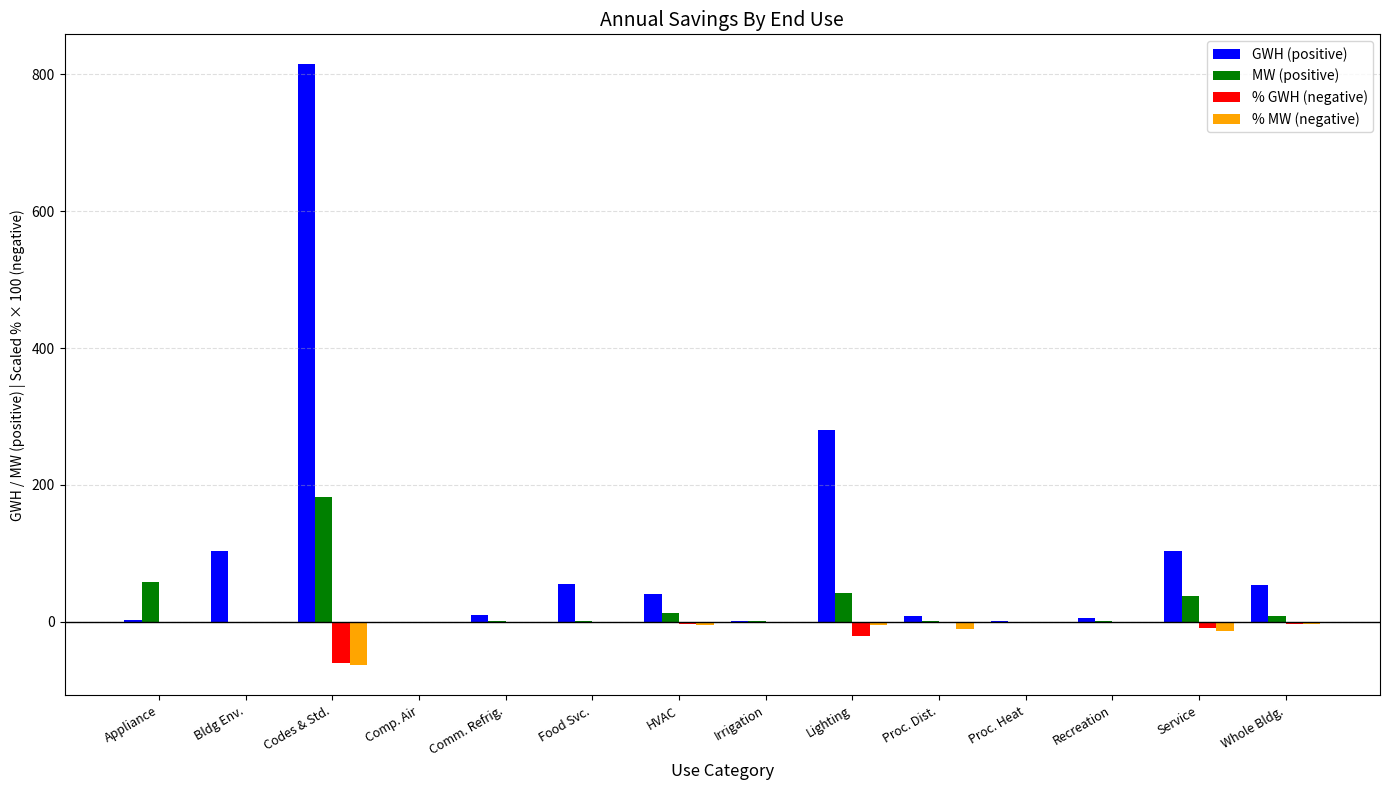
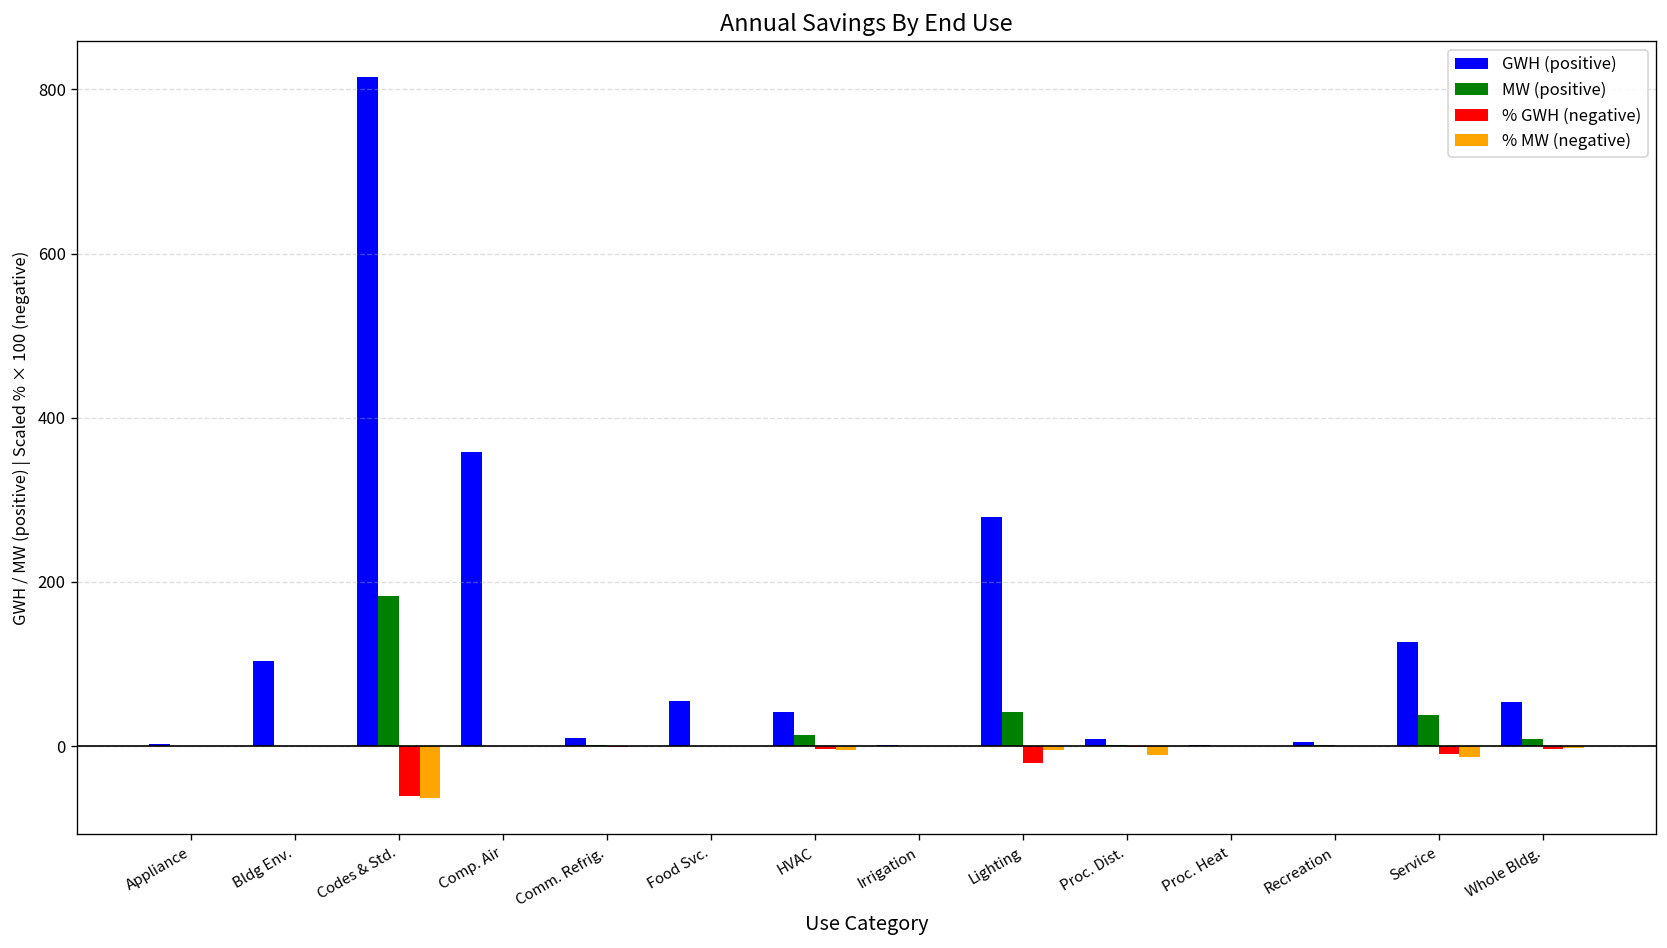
  {
    "GWH (positive)": {
      "Bldg Env.": 100,
      "Codes & Std.": 810,
-     "Comp. Air": 0,
+     "Comp. Air": 360,
      "Comm. Refrig.": 10,
      "Food Svc.": 50,
      "HVAC": 40,
      "Lighting": 280,
      "Proc. Dist.": 10,
      "Recreation": 10,
-     "Service": 100,
+     "Service": 130,
      "Whole Bldg.": 50
    },
    "MW (positive)": {
-     "Appliance": 60,
+     "Appliance": 0,
      "Codes & Std.": 180,
      "HVAC": 10,
      "Lighting": 40,
      "Service": 40,
      "Whole Bldg.": 10
    },
    "% GWH (negative)": {
      "Codes & Std.": -60,
      "Lighting": -20,
      "Service": -10,
      "Whole Bldg.": 0
    },
    "% MW (negative)": {
      "Codes & Std.": -60,
      "HVAC": 0,
      "Lighting": 0,
      "Proc. Dist.": -10,
      "Service": -10
    }
  }
